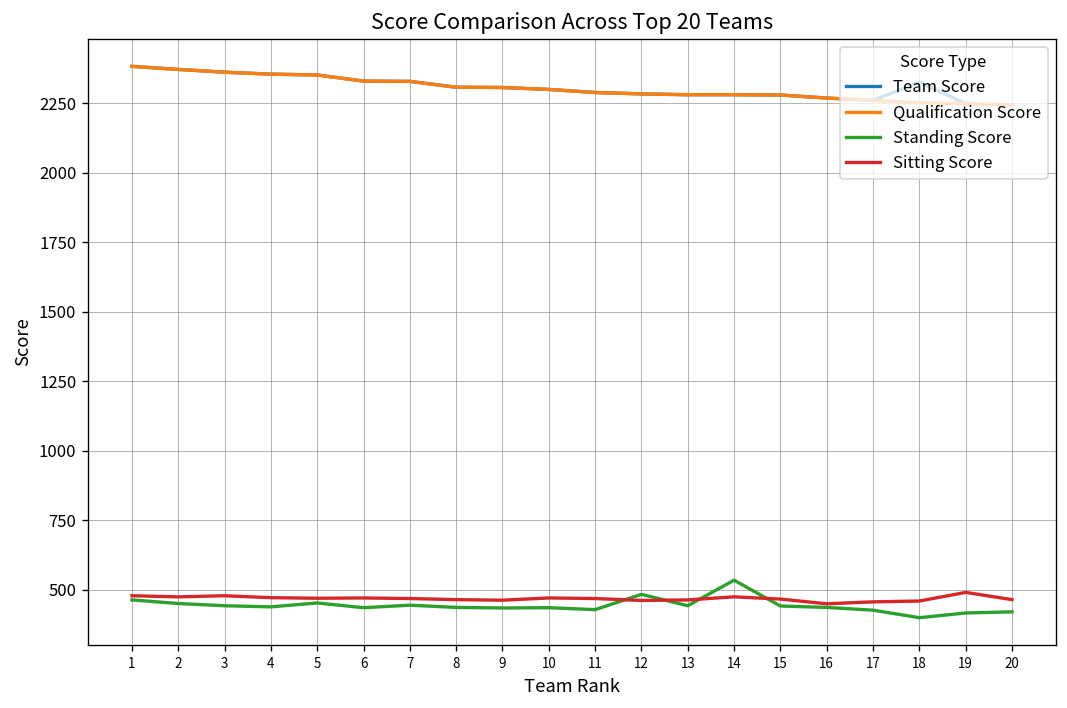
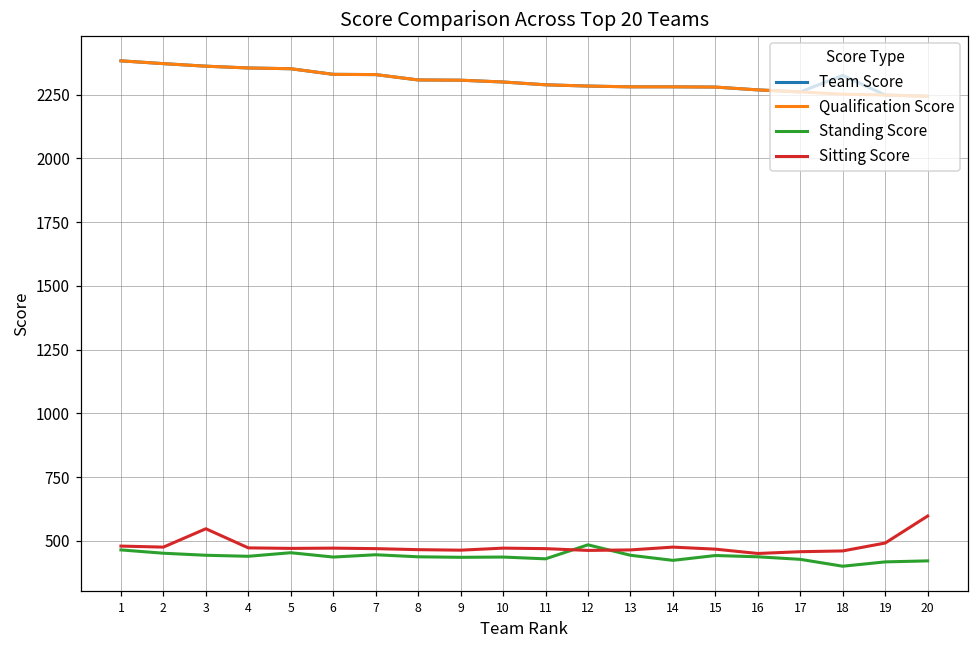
  {
    "Standing Score": {
      "1": 460,
      "2": 450,
      "3": 440,
      "4": 440,
      "5": 450,
      "6": 440,
      "7": 450,
      "8": 440,
      "9": 440,
      "10": 440,
      "11": 430,
      "12": 480,
      "13": 440,
-     "14": 540,
+     "14": 420,
      "15": 440,
      "16": 440,
      "17": 430,
      "18": 400,
      "19": 420,
      "20": 420
    },
    "Sitting Score": {
      "1": 480,
      "2": 480,
-     "3": 480,
+     "3": 550,
      "4": 470,
      "5": 470,
      "6": 470,
      "7": 470,
      "8": 470,
      "9": 460,
      "10": 470,
      "11": 470,
      "12": 460,
      "13": 460,
      "14": 480,
      "15": 470,
      "16": 450,
      "17": 460,
      "18": 460,
      "19": 490,
-     "20": 470
+     "20": 600
    }
  }
